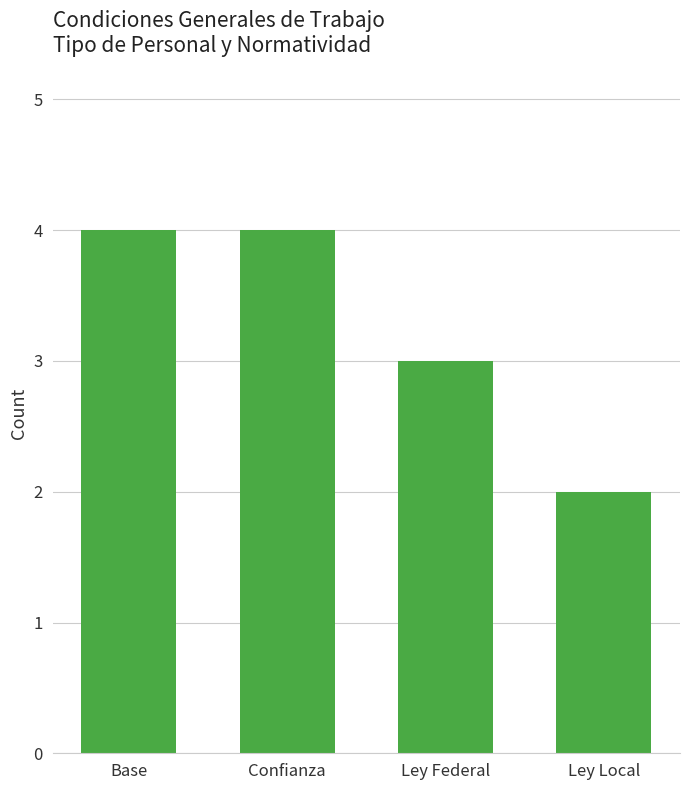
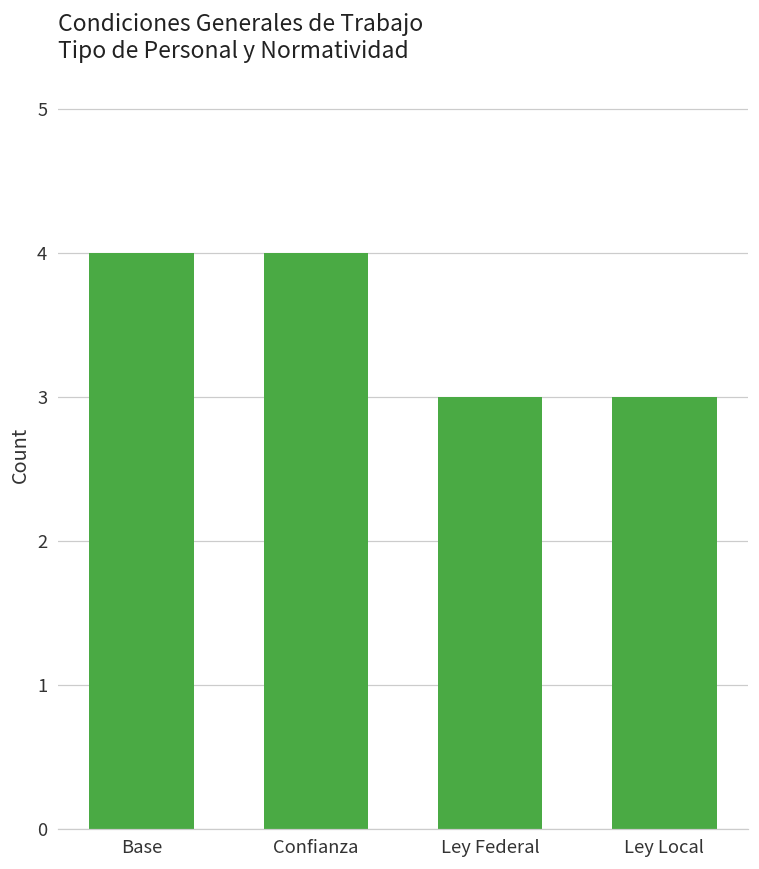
  {
    "Base": 4,
    "Confianza": 4,
    "Ley Federal": 3,
-   "Ley Local": 2
+   "Ley Local": 3
  }
